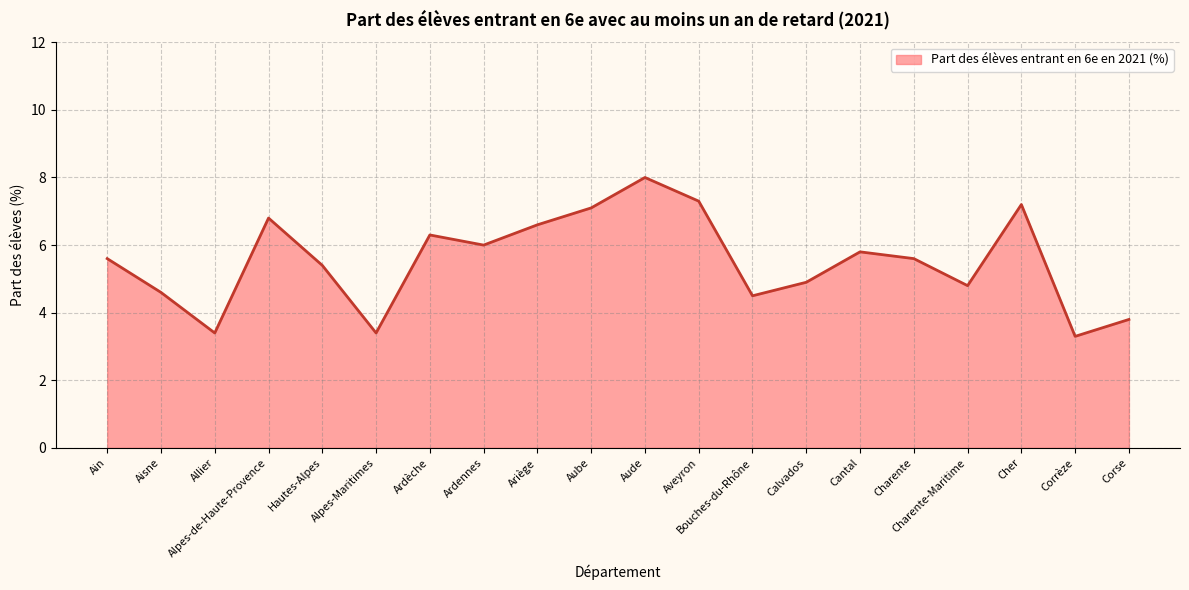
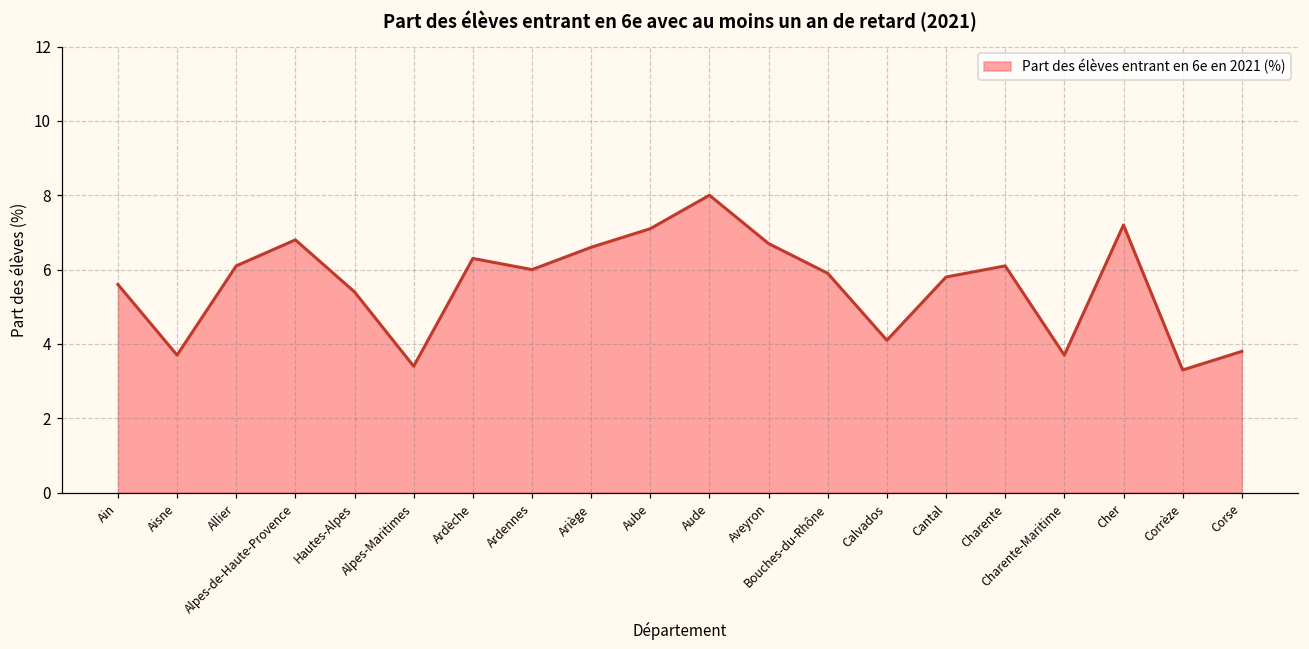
  {
    "Ain": 5.6,
-   "Aisne": 4.6,
-   "Allier": 3.4,
+   "Aisne": 3.7,
+   "Allier": 6.1,
    "Alpes-de-Haute-Provence": 6.8,
    "Hautes-Alpes": 5.4,
    "Alpes-Maritimes": 3.4,
    "Ardèche": 6.3,
    "Ardennes": 6.0,
    "Ariège": 6.6,
    "Aube": 7.1,
    "Aude": 8.0,
-   "Aveyron": 7.3,
-   "Bouches-du-Rhône": 4.5,
-   "Calvados": 4.9,
+   "Aveyron": 6.7,
+   "Bouches-du-Rhône": 5.9,
+   "Calvados": 4.1,
    "Cantal": 5.8,
-   "Charente": 5.6,
-   "Charente-Maritime": 4.8,
+   "Charente": 6.1,
+   "Charente-Maritime": 3.7,
    "Cher": 7.2,
    "Corrèze": 3.3,
    "Corse": 3.8
  }
